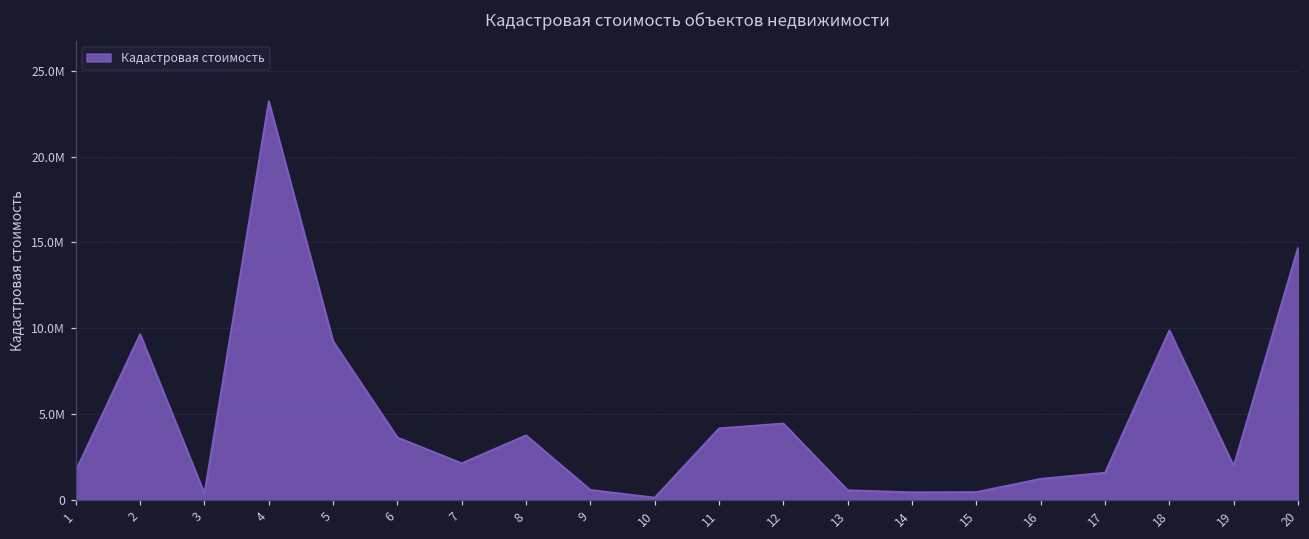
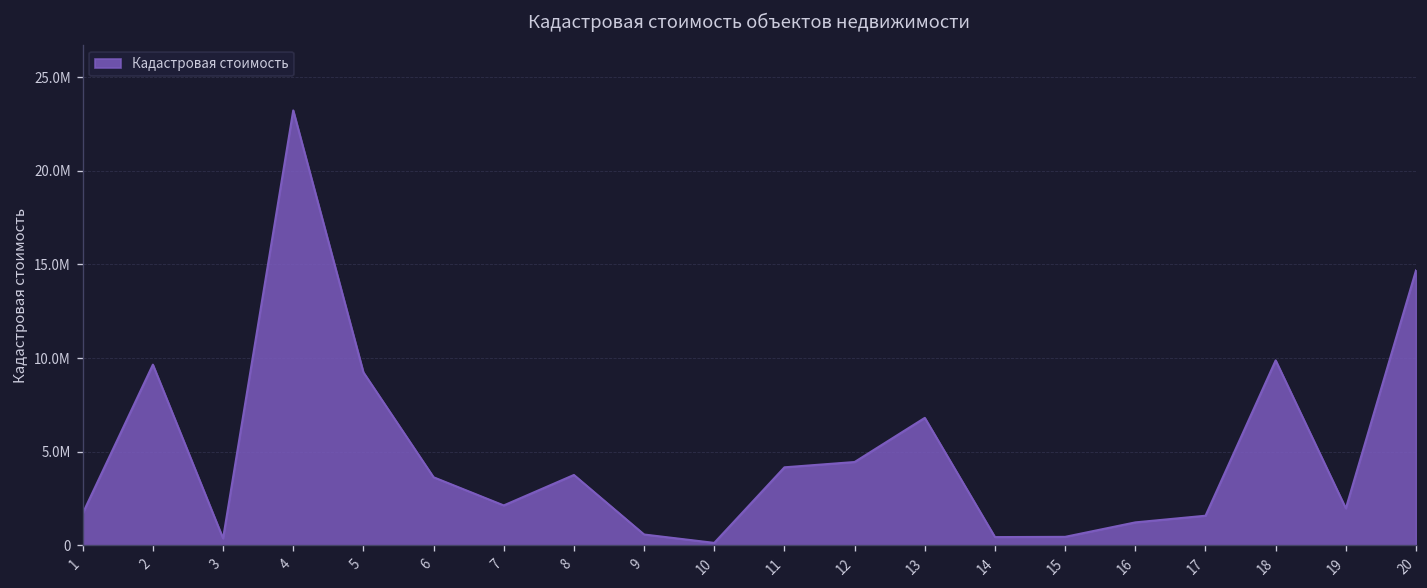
  {
    "1": 1700000,
    "2": 9700000,
    "3": 400000,
    "4": 23200000,
    "5": 9200000,
    "6": 3600000,
    "7": 2100000,
    "8": 3800000,
    "9": 600000,
    "10": 100000,
    "11": 4200000,
    "12": 4500000,
-   "13": 600000,
+   "13": 6800000,
    "14": 400000,
    "15": 500000,
    "16": 1200000,
    "17": 1600000,
    "18": 9900000,
    "19": 2000000,
    "20": 14700000
  }
